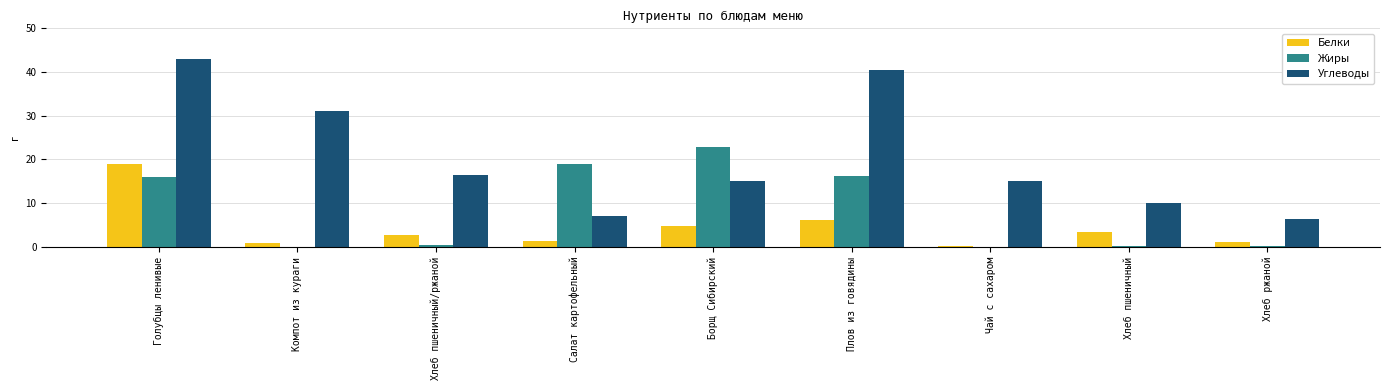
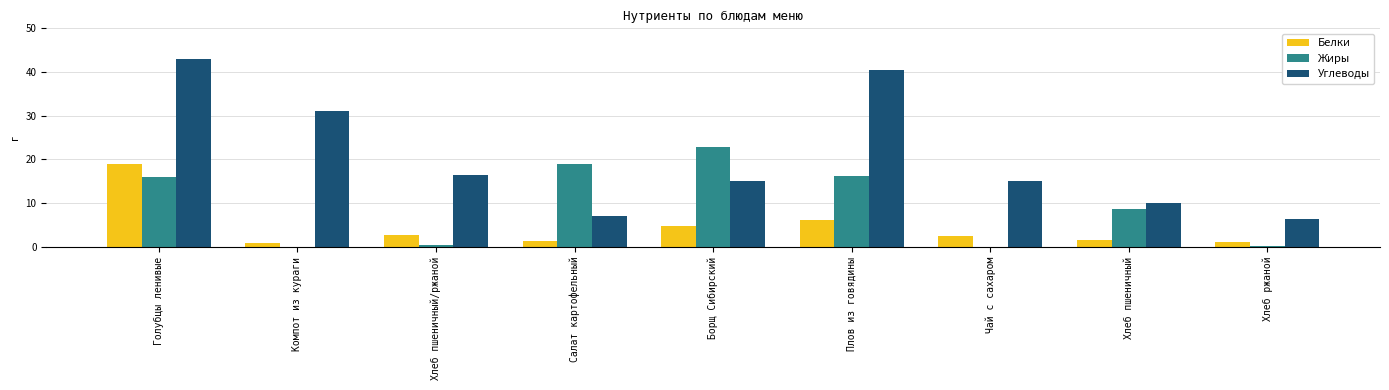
  {
    "Белки": {
      "Голубцы ленивые": 19,
      "Компот из кураги": 1,
      "Хлеб пшеничный/ржаной": 3,
      "Салат картофельный": 1,
      "Борщ Сибирский": 5,
      "Плов из говядины": 6,
-     "Чай с сахаром": 0,
-     "Хлеб пшеничный": 3,
+     "Чай с сахаром": 3,
+     "Хлеб пшеничный": 2,
      "Хлеб ржаной": 1
    },
    "Жиры": {
      "Голубцы ленивые": 16,
      "Салат картофельный": 19,
      "Борщ Сибирский": 23,
      "Плов из говядины": 16,
-     "Хлеб пшеничный": 0
+     "Хлеб пшеничный": 9
    },
    "Углеводы": {
      "Голубцы ленивые": 43,
      "Компот из кураги": 31,
      "Хлеб пшеничный/ржаной": 16,
      "Салат картофельный": 7,
      "Борщ Сибирский": 15,
      "Плов из говядины": 41,
      "Чай с сахаром": 15,
      "Хлеб пшеничный": 10,
      "Хлеб ржаной": 6
    }
  }
